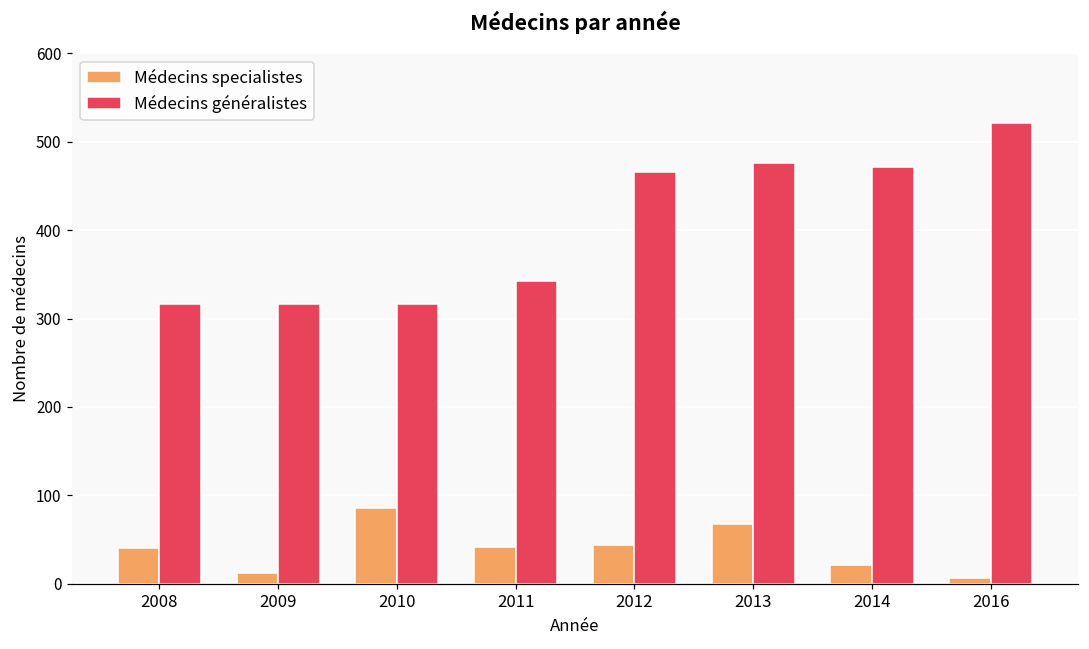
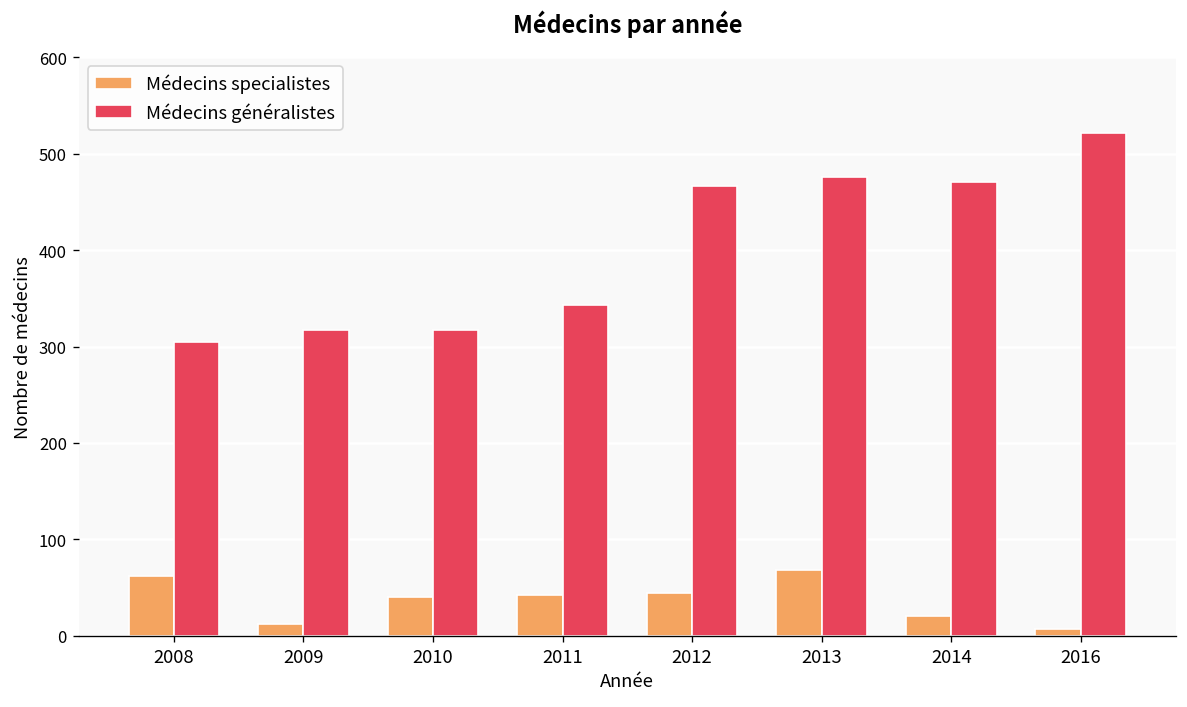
  {
    "Médecins specialistes": {
-     "2008": 40,
+     "2008": 60,
      "2009": 10,
-     "2010": 90,
+     "2010": 40,
      "2011": 40,
      "2012": 40,
      "2013": 70,
      "2014": 20,
      "2016": 10
    },
    "Médecins généralistes": {
-     "2008": 320,
+     "2008": 310,
      "2009": 320,
      "2010": 320,
      "2011": 340,
      "2012": 470,
      "2013": 480,
      "2014": 470,
      "2016": 520
    }
  }
